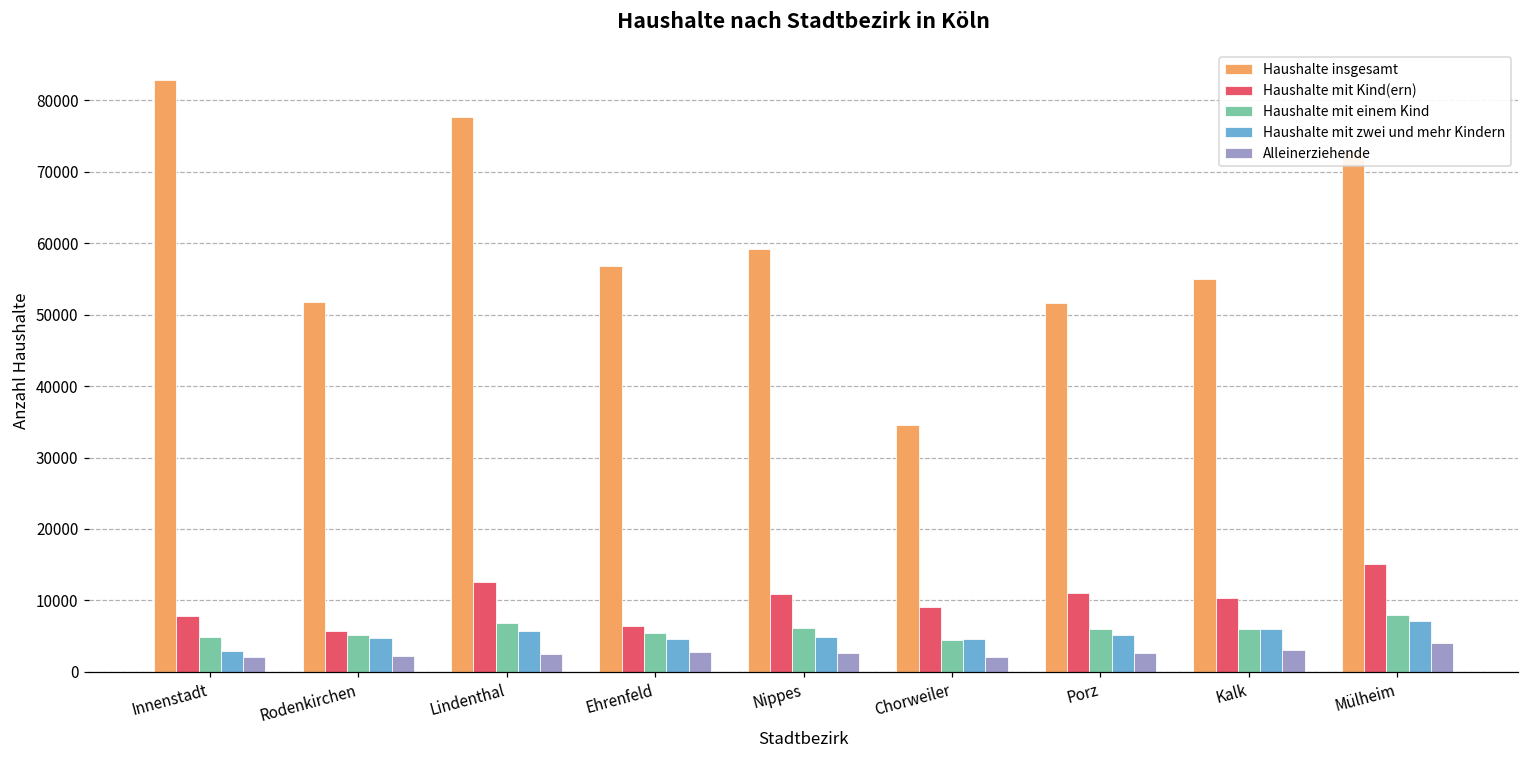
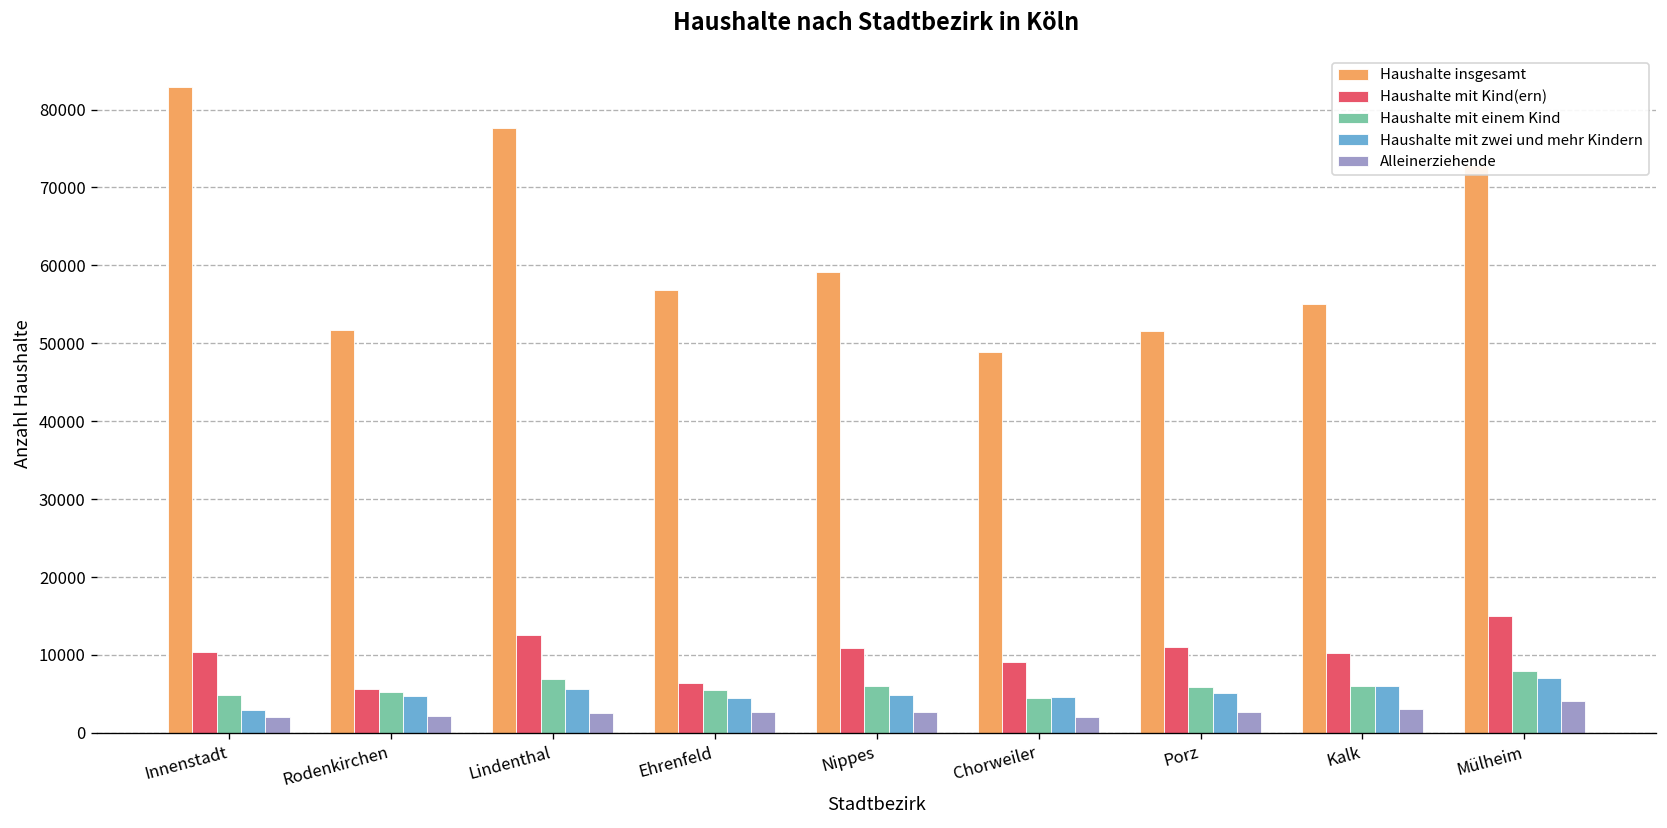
  {
    "Haushalte insgesamt": {
      "Innenstadt": 83000,
      "Rodenkirchen": 52000,
      "Lindenthal": 78000,
      "Ehrenfeld": 57000,
      "Nippes": 59000,
-     "Chorweiler": 35000,
+     "Chorweiler": 49000,
      "Porz": 52000,
      "Kalk": 55000
    },
    "Haushalte mit Kind(ern)": {
-     "Innenstadt": 8000,
+     "Innenstadt": 10000,
      "Rodenkirchen": 6000,
      "Lindenthal": 13000,
      "Ehrenfeld": 6000,
      "Nippes": 11000,
      "Chorweiler": 9000,
      "Porz": 11000,
      "Kalk": 10000,
      "Mülheim": 15000
    }
  }
